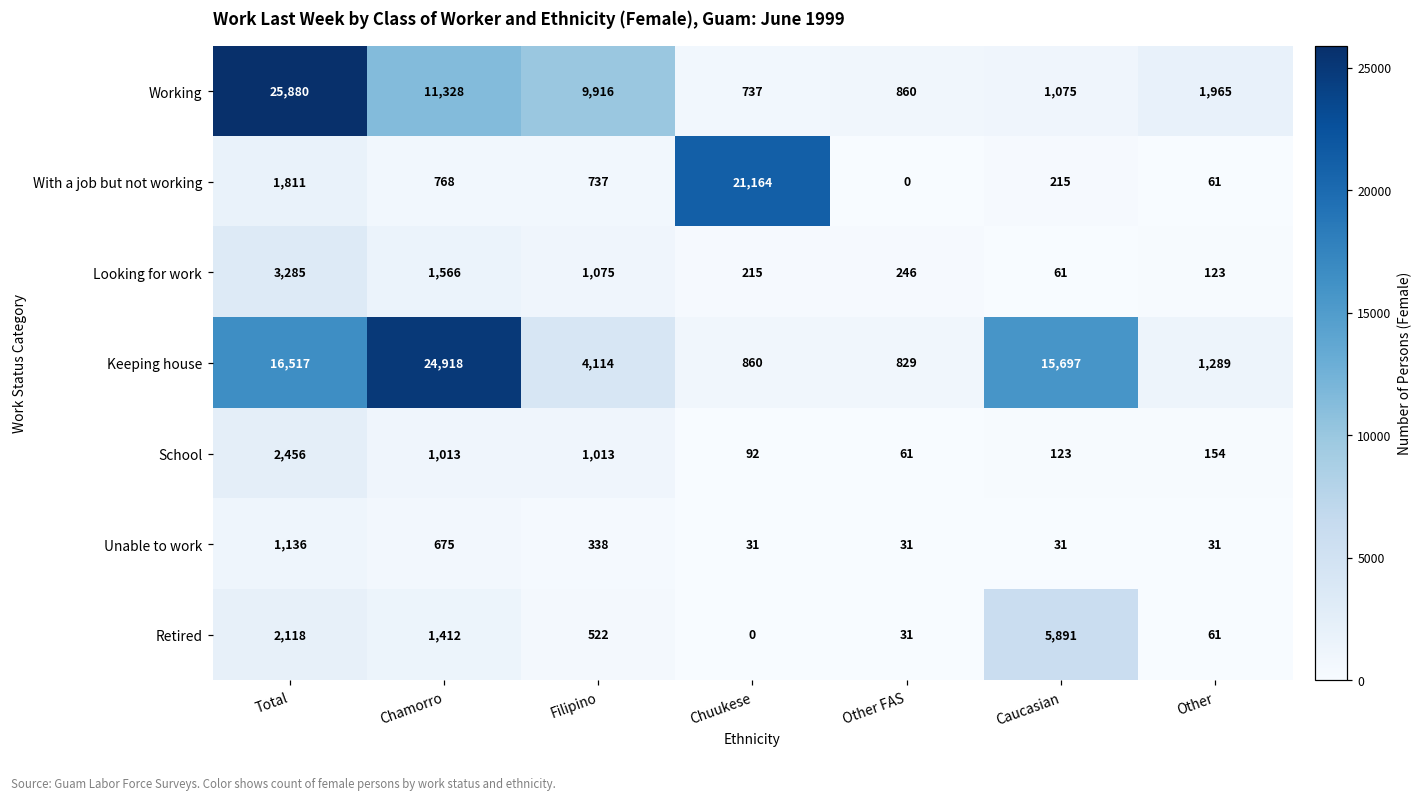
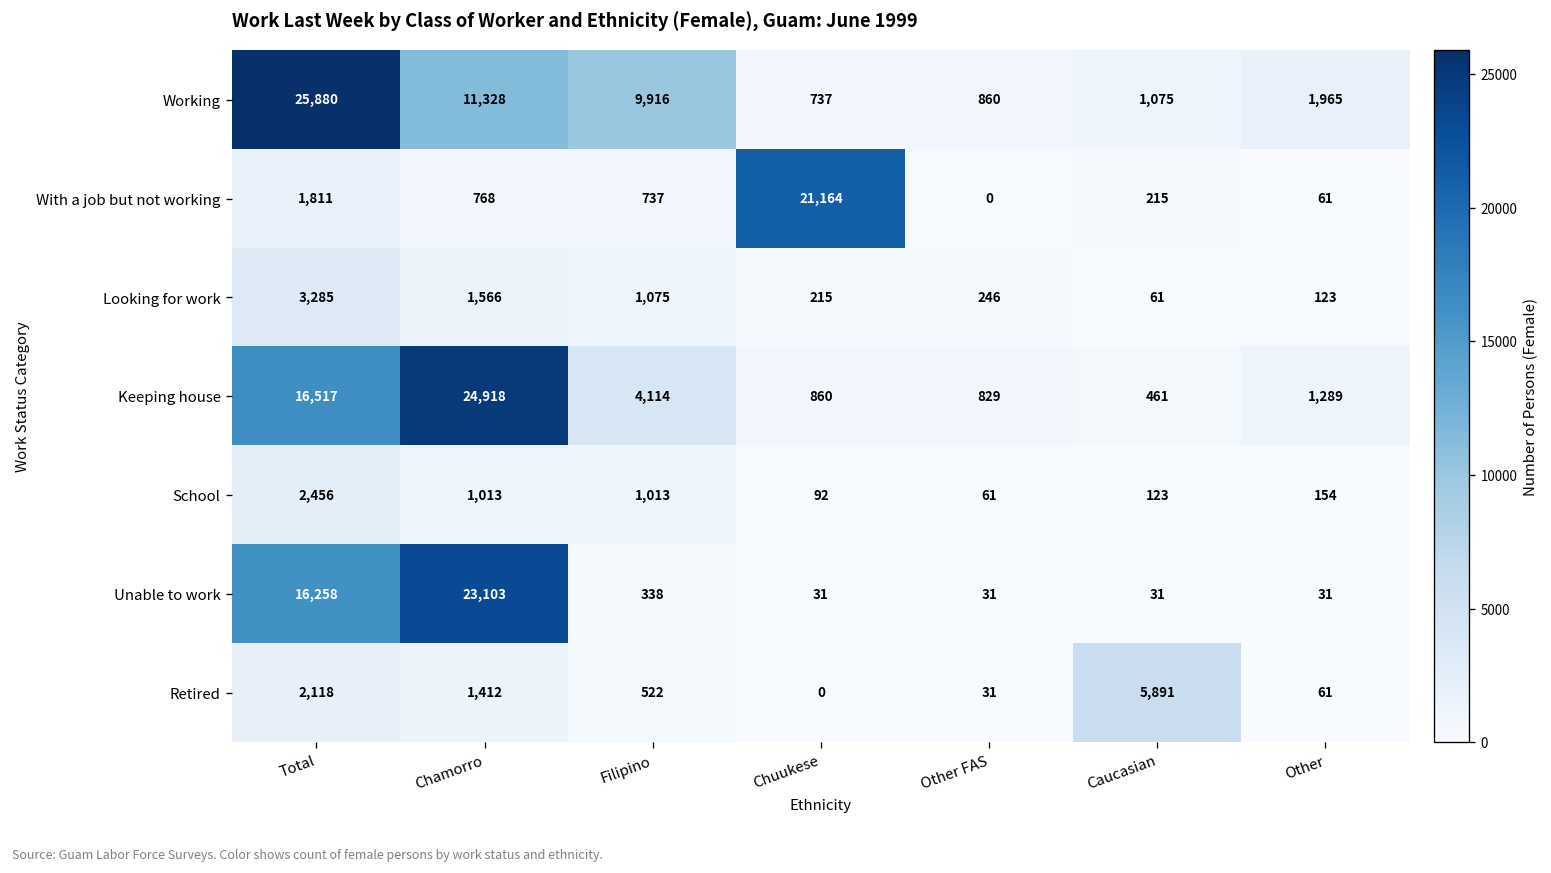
  {
    "Working": {
      "Total": "25,880",
      "Chamorro": "11,328",
      "Filipino": "9,916",
      "Chuukese": "737",
      "Other FAS": "860",
      "Caucasian": "1,075",
      "Other": "1,965"
    },
    "With a job but not working": {
      "Total": "1,811",
      "Chamorro": "768",
      "Filipino": "737",
      "Chuukese": "21,164",
      "Other FAS": "0",
      "Caucasian": "215",
      "Other": "61"
    },
    "Looking for work": {
      "Total": "3,285",
      "Chamorro": "1,566",
      "Filipino": "1,075",
      "Chuukese": "215",
      "Other FAS": "246",
      "Caucasian": "61",
      "Other": "123"
    },
    "Keeping house": {
      "Total": "16,517",
      "Chamorro": "24,918",
      "Filipino": "4,114",
      "Chuukese": "860",
      "Other FAS": "829",
-     "Caucasian": "15,697",
+     "Caucasian": "461",
      "Other": "1,289"
    },
    "School": {
      "Total": "2,456",
      "Chamorro": "1,013",
      "Filipino": "1,013",
      "Chuukese": "92",
      "Other FAS": "61",
      "Caucasian": "123",
      "Other": "154"
    },
    "Unable to work": {
-     "Total": "1,136",
-     "Chamorro": "675",
+     "Total": "16,258",
+     "Chamorro": "23,103",
      "Filipino": "338",
      "Chuukese": "31",
      "Other FAS": "31",
      "Caucasian": "31",
      "Other": "31"
    },
    "Retired": {
      "Total": "2,118",
      "Chamorro": "1,412",
      "Filipino": "522",
      "Chuukese": "0",
      "Other FAS": "31",
      "Caucasian": "5,891",
      "Other": "61"
    }
  }
